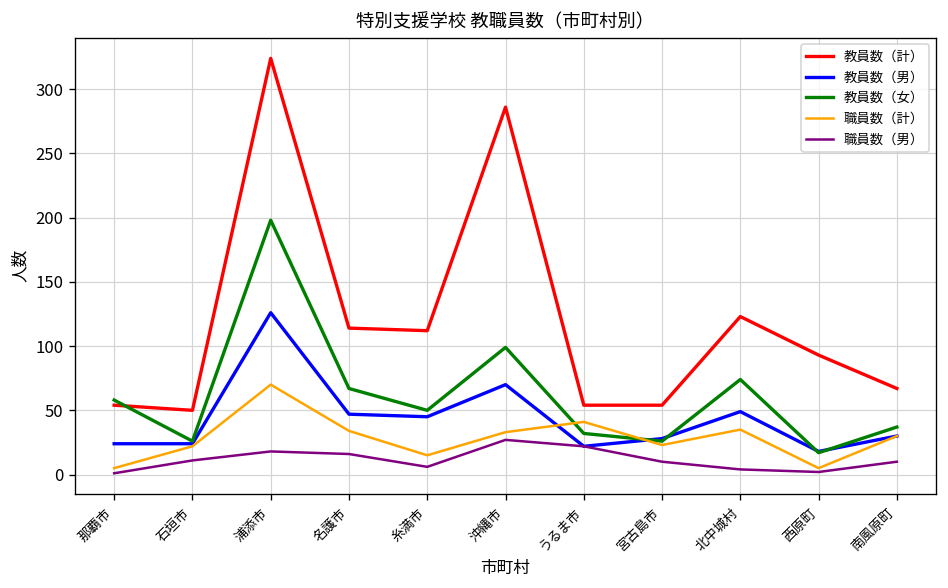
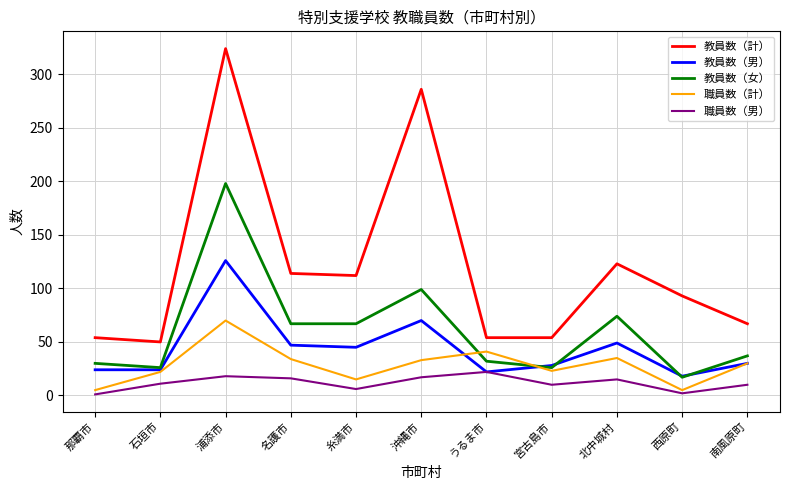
  {
    "教員数（計）": {
      "那覇市": 54,
      "石垣市": 50,
      "浦添市": 324,
      "名護市": 114,
      "糸満市": 112,
      "沖縄市": 286,
      "うるま市": 54,
      "宮古島市": 54,
      "北中城村": 123,
      "西原町": 93,
      "南風原町": 67
    },
    "教員数（男）": {
      "那覇市": 24,
      "浦添市": 126,
      "名護市": 47,
      "糸満市": 45,
      "沖縄市": 70,
      "北中城村": 49
    },
    "教員数（女）": {
-     "那覇市": 58,
+     "那覇市": 30,
      "浦添市": 198,
      "名護市": 67,
-     "糸満市": 50,
+     "糸満市": 67,
      "沖縄市": 99,
      "うるま市": 32,
      "北中城村": 74,
      "南風原町": 37
    },
    "職員数（計）": {
      "那覇市": 5,
      "浦添市": 70,
      "名護市": 34,
      "糸満市": 15,
      "沖縄市": 33,
      "うるま市": 41,
      "宮古島市": 23,
      "北中城村": 35,
      "西原町": 5
    },
    "職員数（男）": {
      "那覇市": 1,
      "石垣市": 11,
      "浦添市": 18,
      "名護市": 16,
      "糸満市": 6,
-     "沖縄市": 27,
+     "沖縄市": 17,
      "宮古島市": 10,
-     "北中城村": 4,
+     "北中城村": 15,
      "西原町": 2,
      "南風原町": 10
    }
  }
